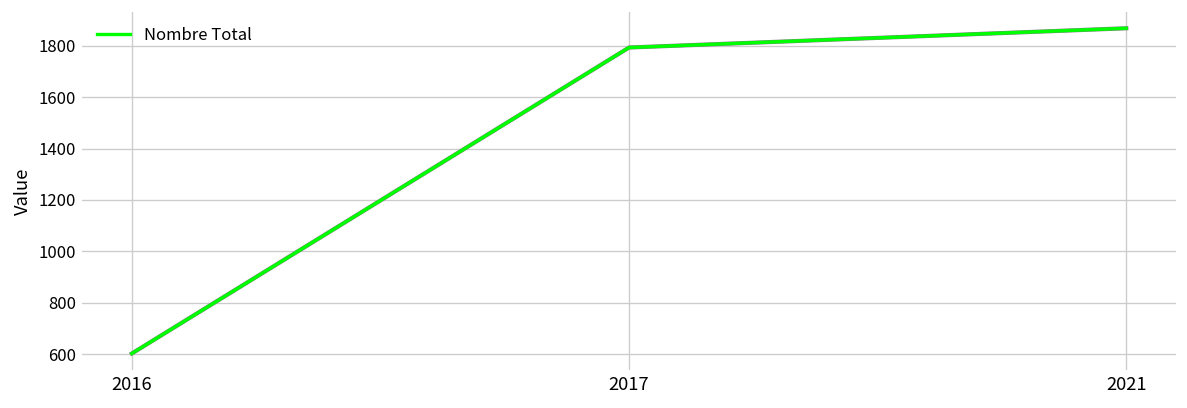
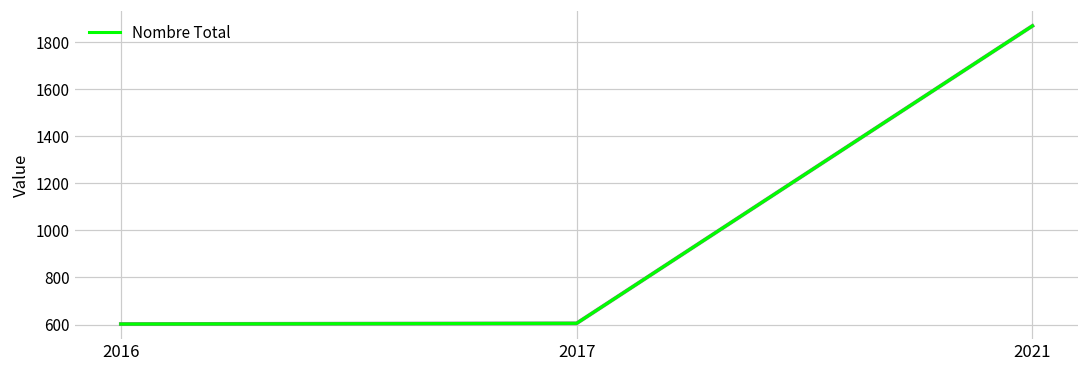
  {
    "2016": 600,
-   "2017": 1790,
+   "2017": 610,
    "2021": 1870
  }
